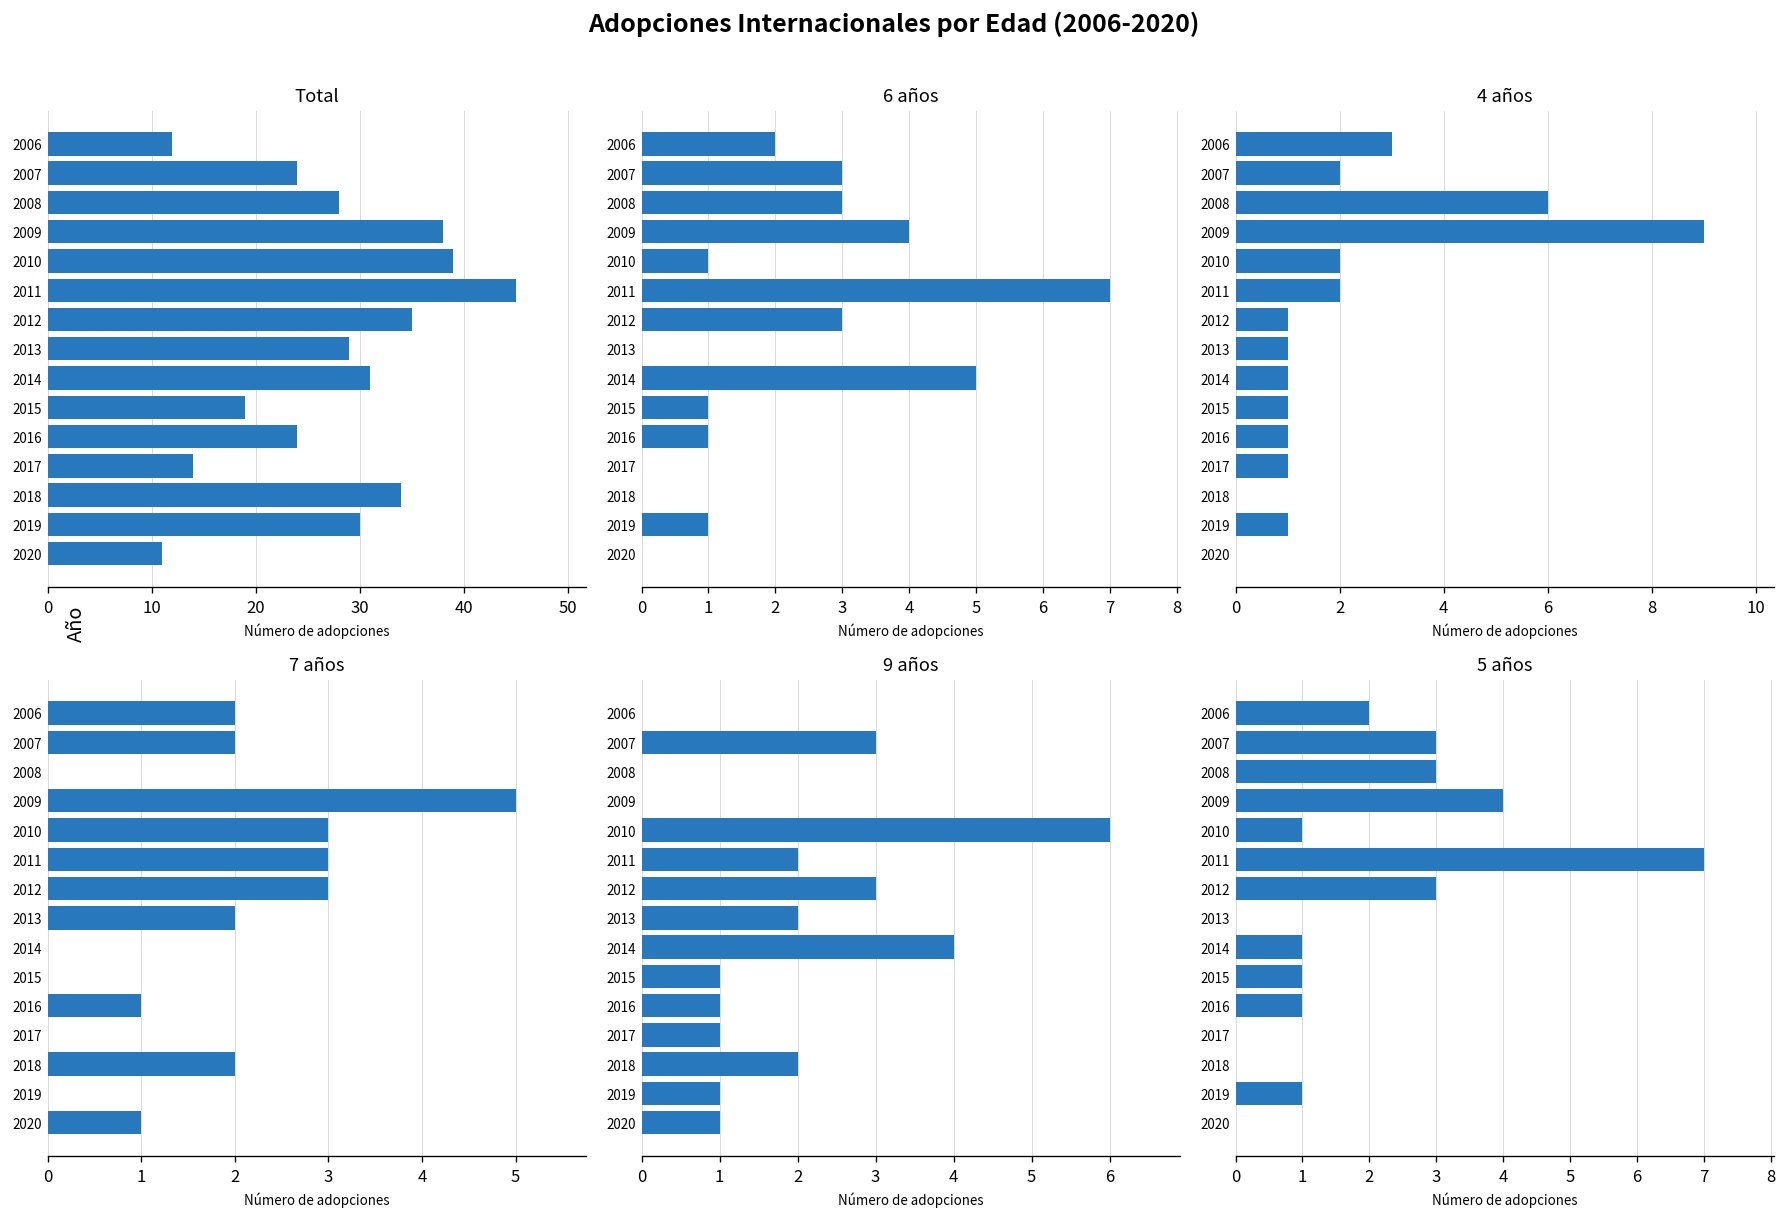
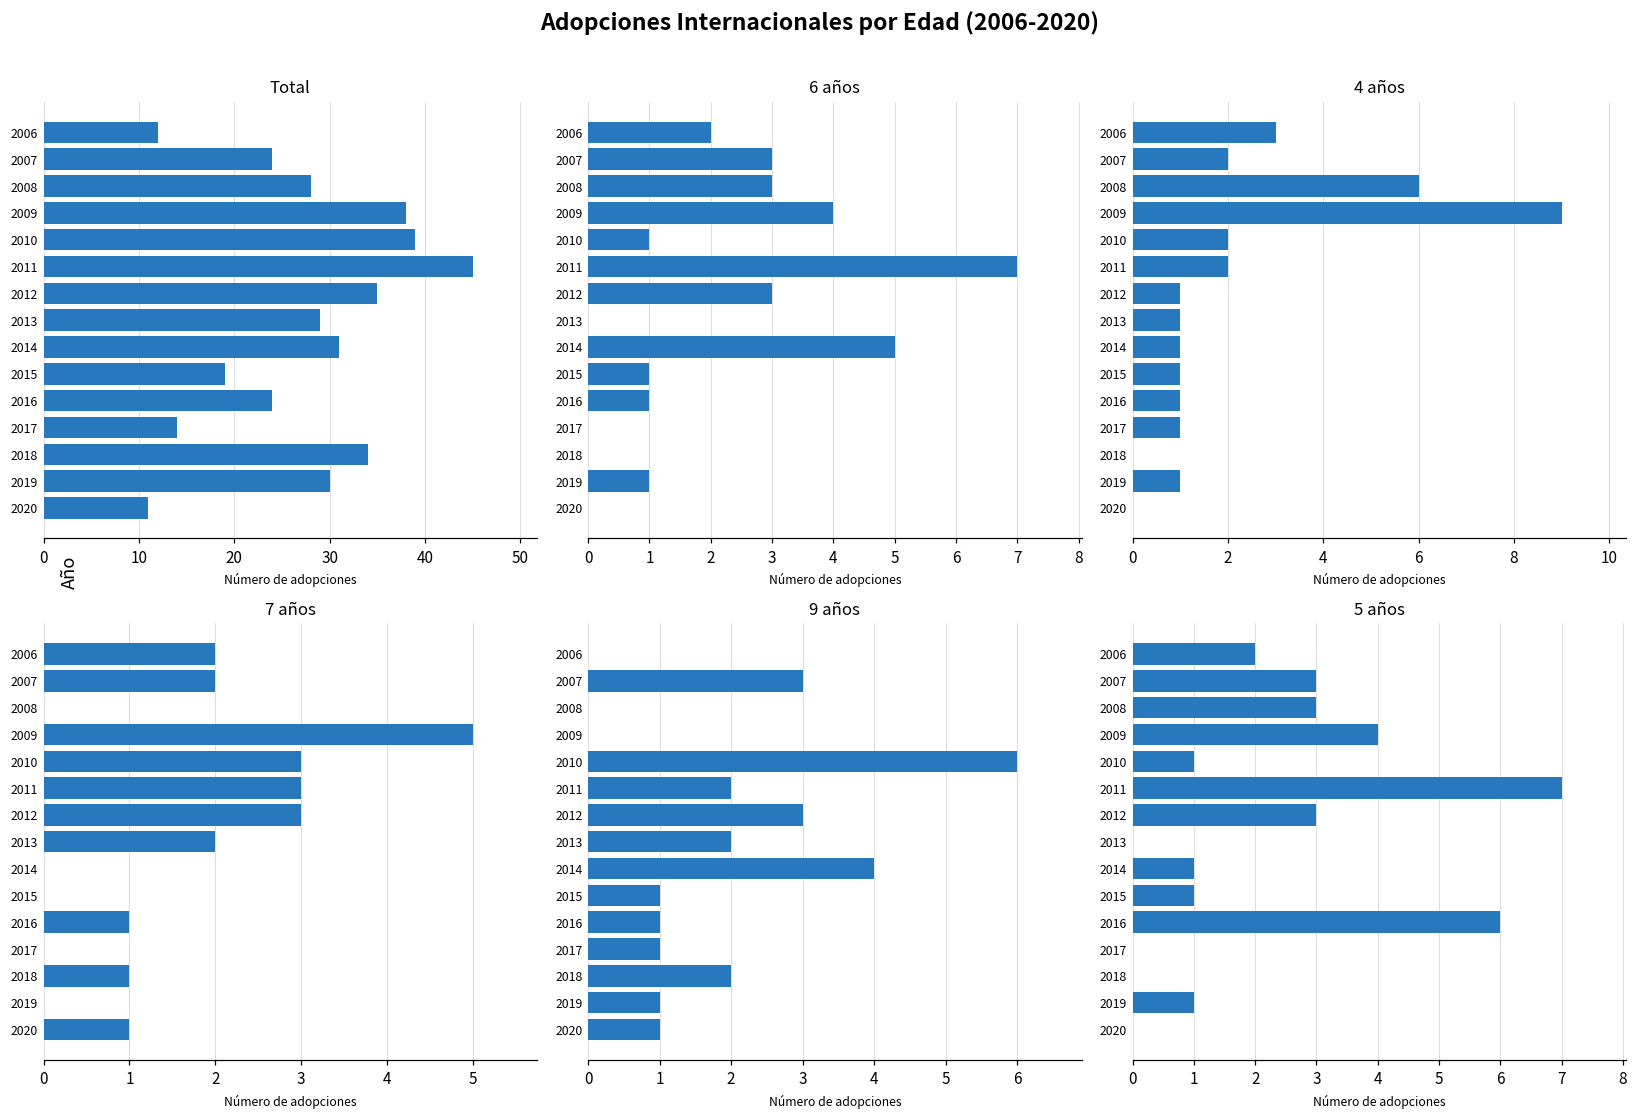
  {
    "Total": {
      "2006": 12,
      "2007": 24,
      "2008": 28,
      "2009": 38,
      "2010": 39,
      "2011": 45,
      "2012": 35,
      "2013": 29,
      "2014": 31,
      "2015": 19,
      "2016": 24,
      "2017": 14,
      "2018": 34,
      "2019": 30,
      "2020": 11
    },
    "6 años": {
      "2006": 2.0,
      "2007": 3.0,
      "2008": 3.0,
      "2009": 4.0,
      "2010": 1.0,
      "2011": 7.0,
      "2012": 3.0,
      "2013": 0.0,
      "2014": 5.0,
      "2015": 1.0,
      "2016": 1.0,
      "2017": 0.0,
      "2018": 0.0,
      "2019": 1.0,
      "2020": 0.0
    },
    "4 años": {
      "2006": 3.0,
      "2007": 2.0,
      "2008": 6.0,
      "2009": 9.0,
      "2010": 2.0,
      "2011": 2.0,
      "2012": 1.0,
      "2013": 1.0,
      "2014": 1.0,
      "2015": 1.0,
      "2016": 1.0,
      "2017": 1.0,
      "2018": 0.0,
      "2019": 1.0,
      "2020": 0.0
    },
    "7 años": {
      "2006": 2,
      "2007": 2,
      "2008": 0,
      "2009": 5,
      "2010": 3,
      "2011": 3,
      "2012": 3,
      "2013": 2,
      "2014": 0,
      "2015": 0,
      "2016": 1,
      "2017": 0,
-     "2018": 2,
+     "2018": 1,
      "2019": 0,
      "2020": 1
    },
    "9 años": {
      "2006": 0.0,
      "2007": 3.0,
      "2008": 0.0,
      "2009": 0.0,
      "2010": 6.0,
      "2011": 2.0,
      "2012": 3.0,
      "2013": 2.0,
      "2014": 4.0,
      "2015": 1.0,
      "2016": 1.0,
      "2017": 1.0,
      "2018": 2.0,
      "2019": 1.0,
      "2020": 1.0
    },
    "5 años": {
      "2006": 2,
      "2007": 3,
      "2008": 3,
      "2009": 4,
      "2010": 1,
      "2011": 7,
      "2012": 3,
      "2013": 0,
      "2014": 1,
      "2015": 1,
-     "2016": 1,
+     "2016": 6,
      "2017": 0,
      "2018": 0,
      "2019": 1,
      "2020": 0
    }
  }
